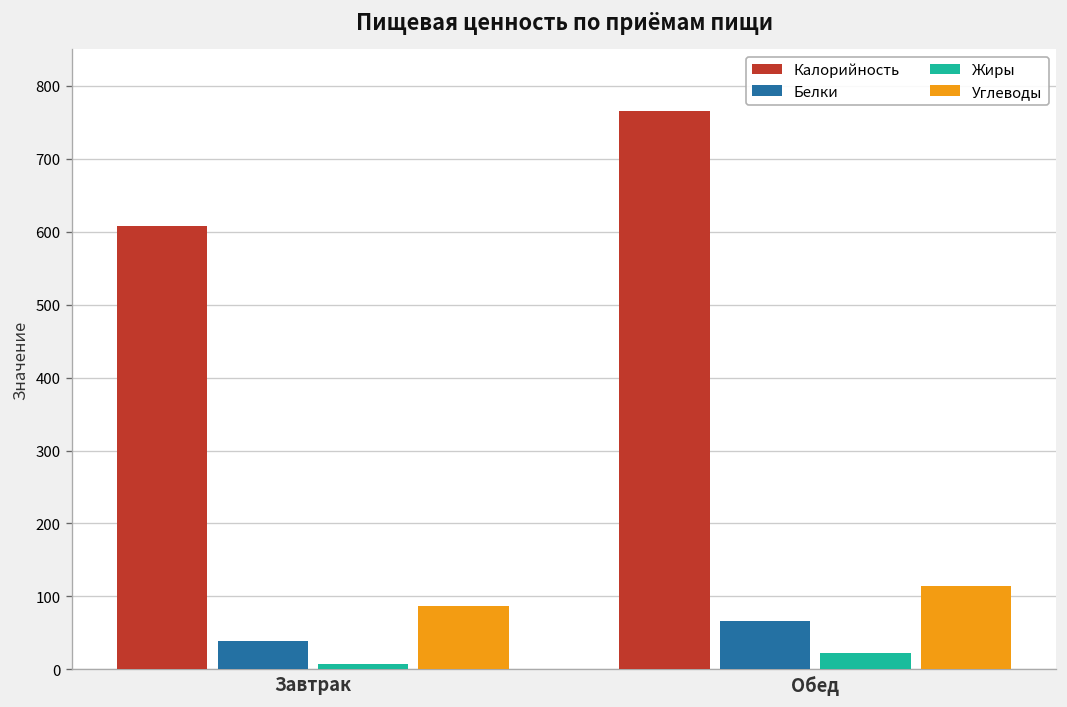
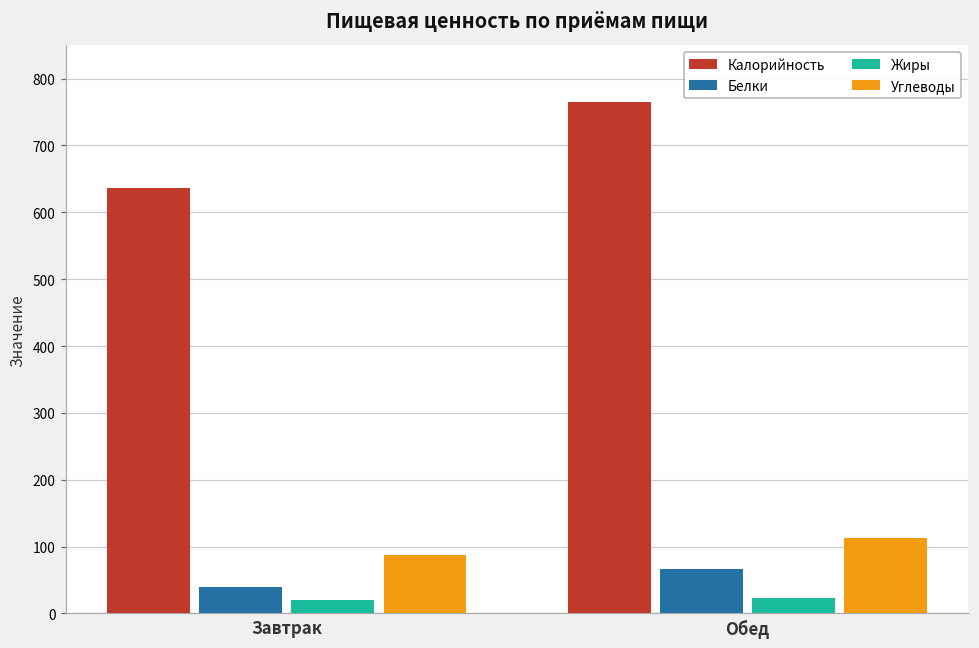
  {
    "Калорийность": {
-     "Завтрак": 610,
+     "Завтрак": 640,
      "Обед": 760
    },
    "Белки": {
      "Завтрак": 40,
      "Обед": 70
    },
    "Жиры": {
-     "Завтрак": 10,
+     "Завтрак": 20,
      "Обед": 20
    },
    "Углеводы": {
      "Завтрак": 90,
      "Обед": 110
    }
  }
